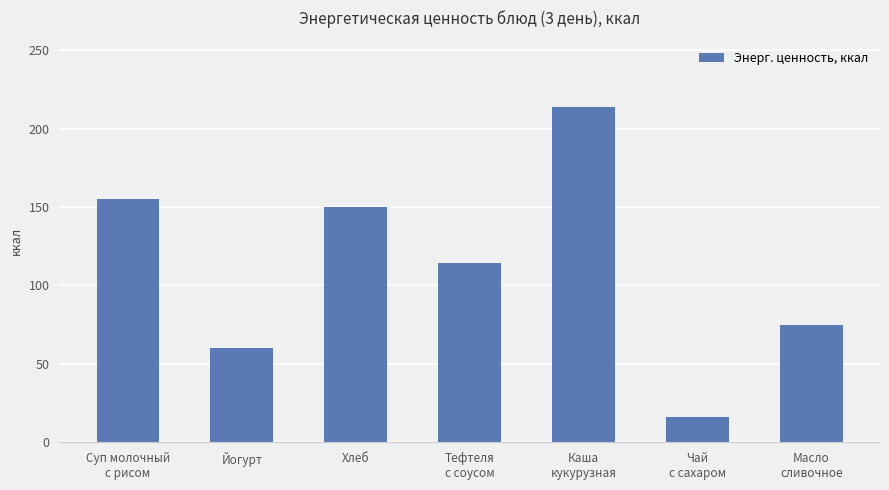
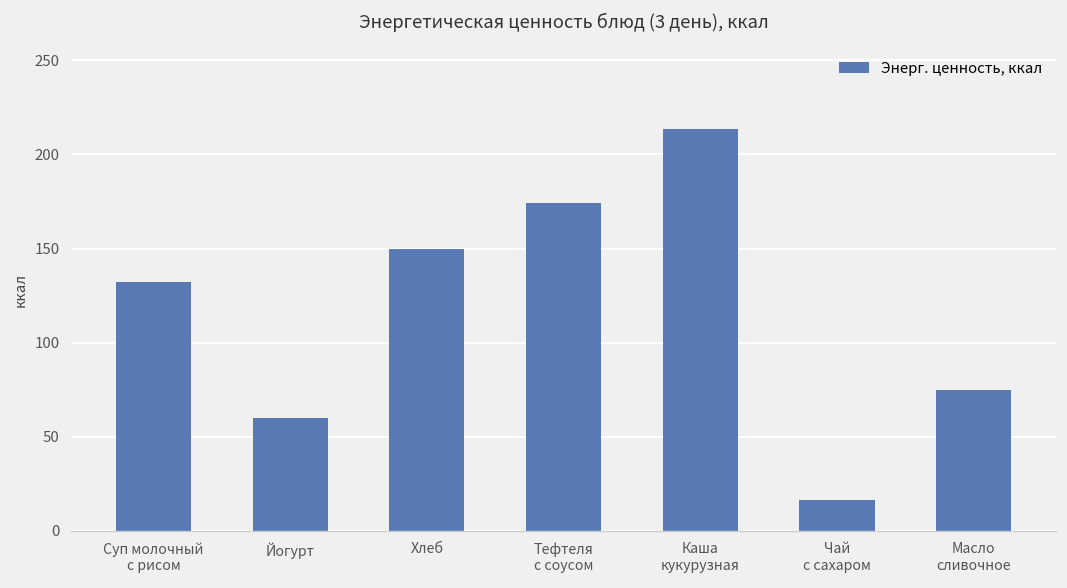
  {
-   "Суп молочный с рисом": 155,
+   "Суп молочный с рисом": 132,
    "Йогурт": 60,
    "Хлеб": 150,
-   "Тефтеля с соусом": 114,
+   "Тефтеля с соусом": 174,
    "Каша кукурузная": 214,
    "Чай с сахаром": 16,
    "Масло сливочное": 75
  }
